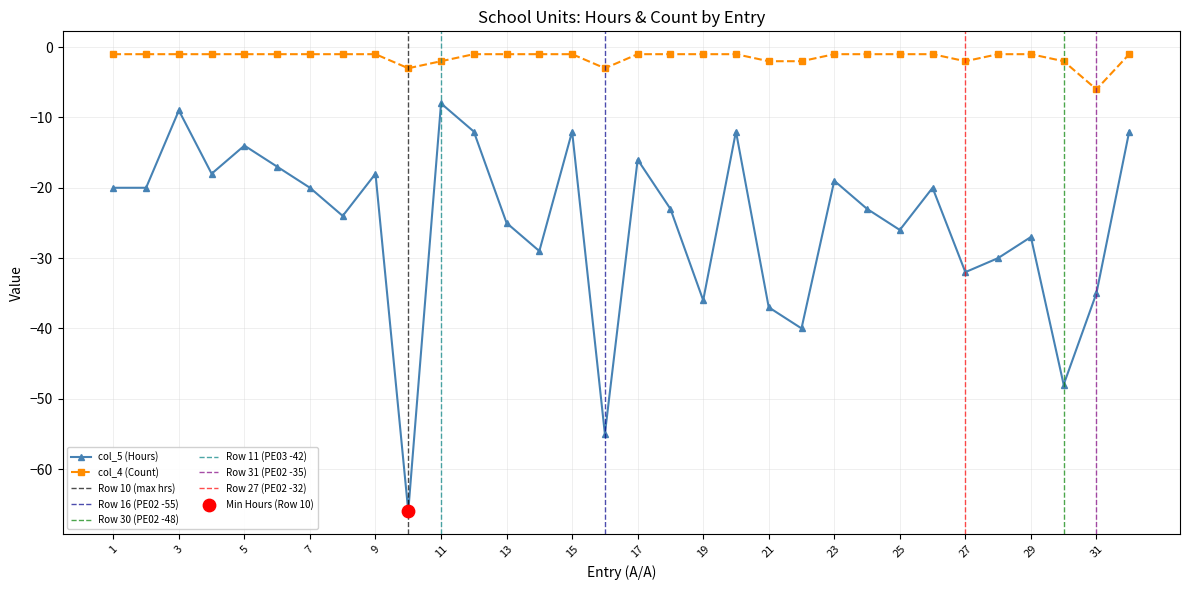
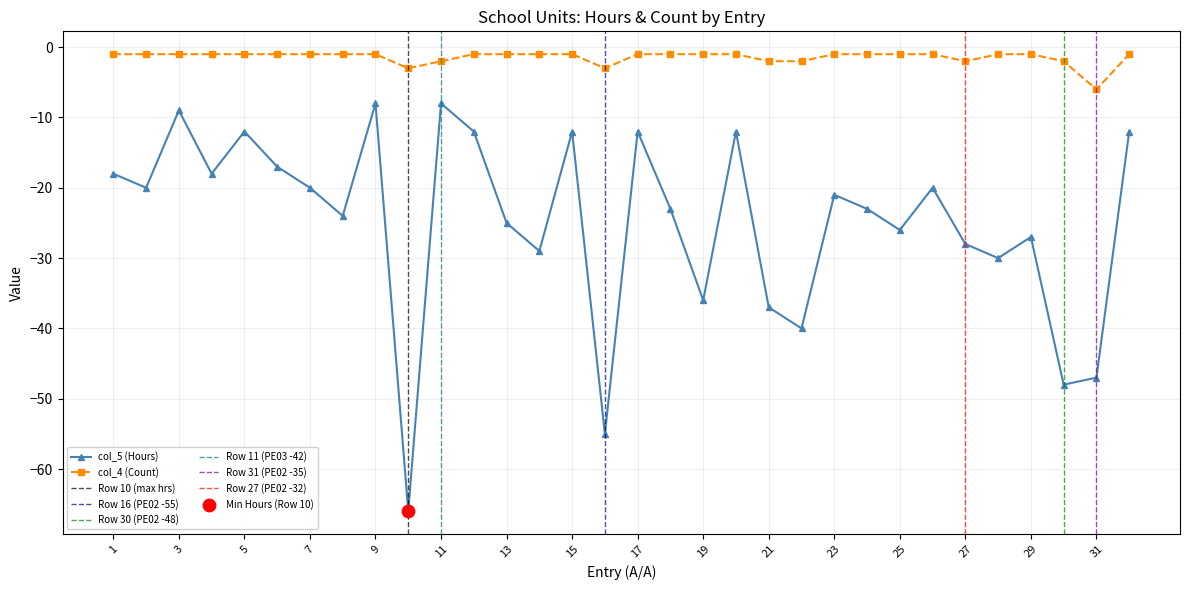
  {
    "col_5 (Hours)": {
-     "1": -20,
+     "1": -18,
      "3": -9,
-     "5": -14,
+     "5": -12,
      "7": -20,
-     "9": -18,
+     "9": -8,
      "11": -8,
      "13": -25,
      "15": -12,
-     "17": -16,
+     "17": -12,
      "19": -36,
      "21": -37,
-     "23": -19,
+     "23": -21,
      "25": -26,
-     "27": -32,
+     "27": -28,
      "29": -27,
-     "31": -35
+     "31": -47
    },
    "col_4 (Count)": {
      "1": -1,
      "3": -1,
      "5": -1,
      "7": -1,
      "9": -1,
      "11": -2,
      "13": -1,
      "15": -1,
      "17": -1,
      "19": -1,
      "21": -2,
      "23": -1,
      "25": -1,
      "27": -2,
      "29": -1,
      "31": -6
    }
  }
